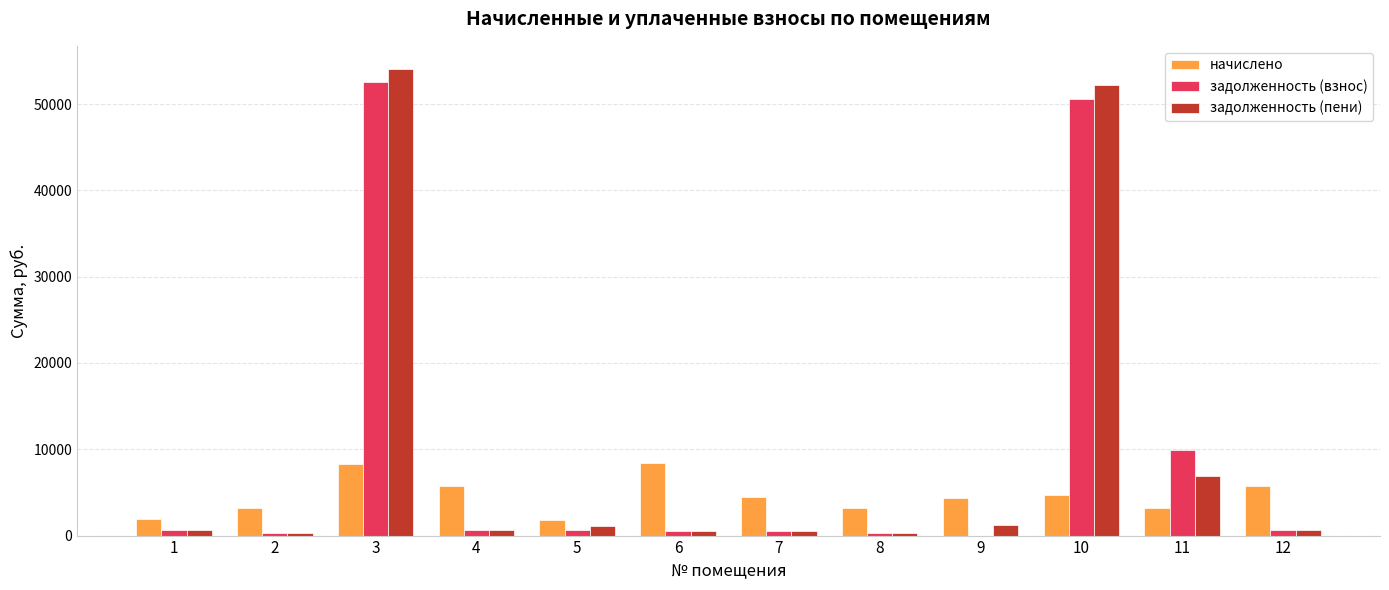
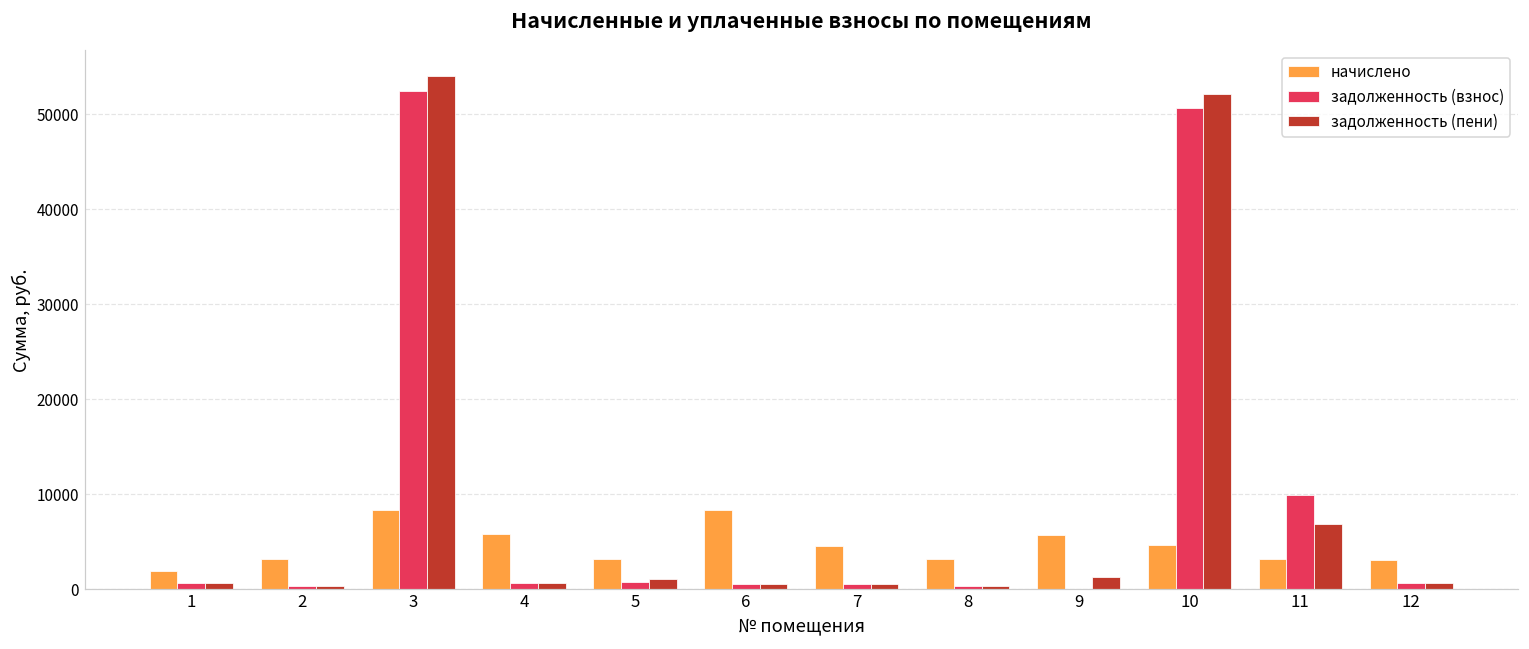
  {
    "начислено": {
      "1": 2000,
      "2": 3000,
      "3": 8000,
      "4": 6000,
-     "5": 2000,
+     "5": 3000,
      "6": 8000,
      "7": 5000,
      "8": 3000,
-     "9": 4000,
+     "9": 6000,
      "10": 5000,
      "11": 3000,
-     "12": 6000
+     "12": 3000
    },
    "задолженность (взнос)": {
      "1": 1000,
      "2": 0,
      "3": 53000,
      "4": 1000,
      "5": 1000,
      "6": 1000,
      "7": 1000,
      "8": 0,
      "9": 0,
      "10": 51000,
      "11": 10000,
      "12": 1000
    },
    "задолженность (пени)": {
      "1": 1000,
      "2": 0,
      "3": 54000,
      "4": 1000,
      "5": 1000,
      "6": 1000,
      "7": 1000,
      "8": 0,
      "9": 1000,
      "10": 52000,
      "11": 7000,
      "12": 1000
    }
  }
